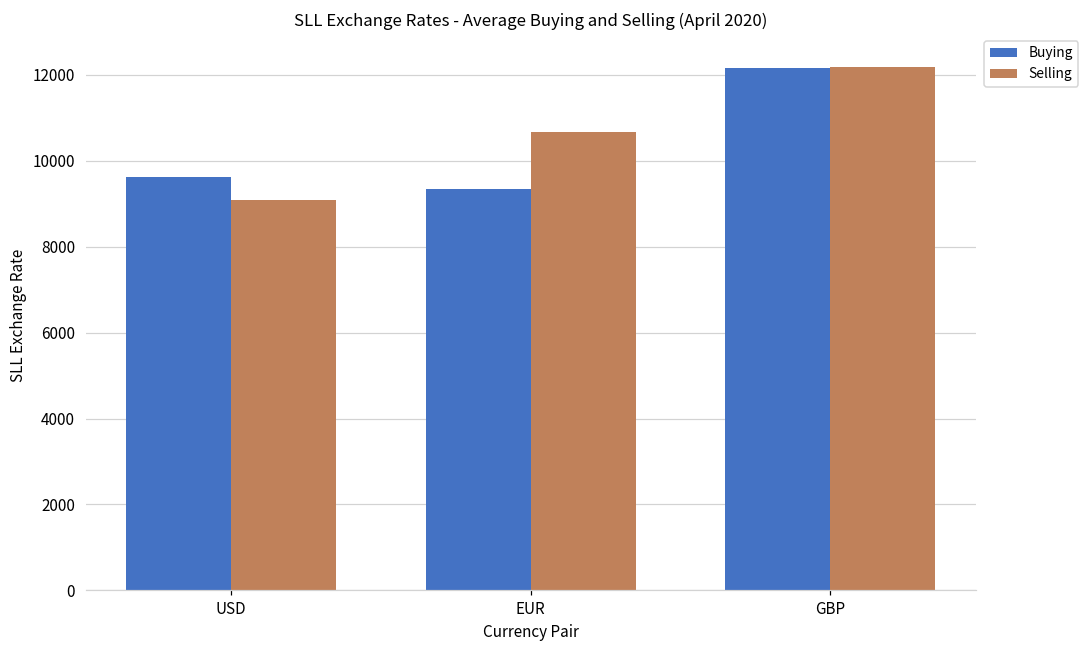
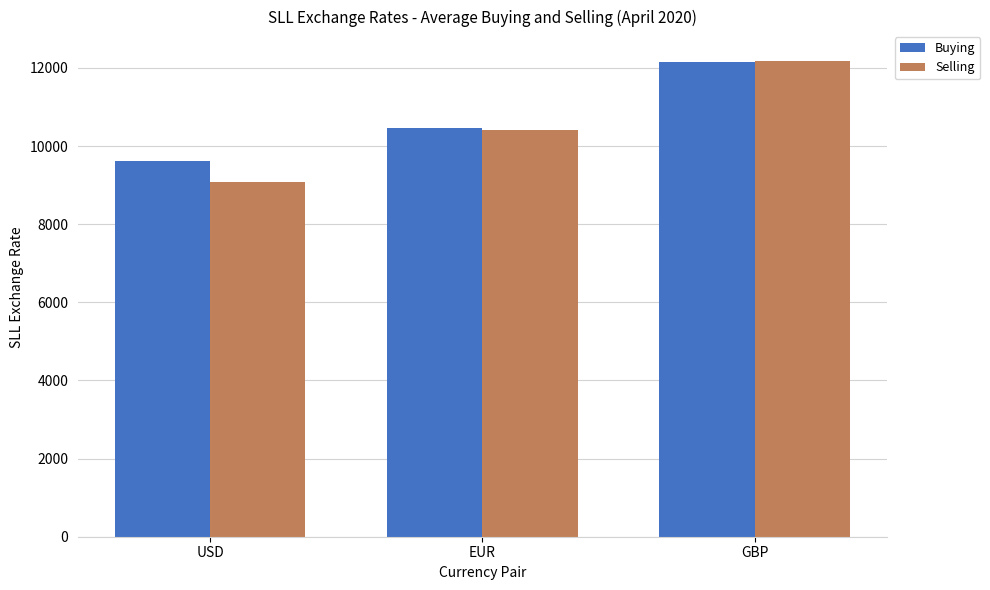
  {
    "Buying": {
      "USD": 9600,
-     "EUR": 9300,
+     "EUR": 10500,
      "GBP": 12200
    },
    "Selling": {
      "USD": 9100,
-     "EUR": 10700,
+     "EUR": 10400,
      "GBP": 12200
    }
  }
